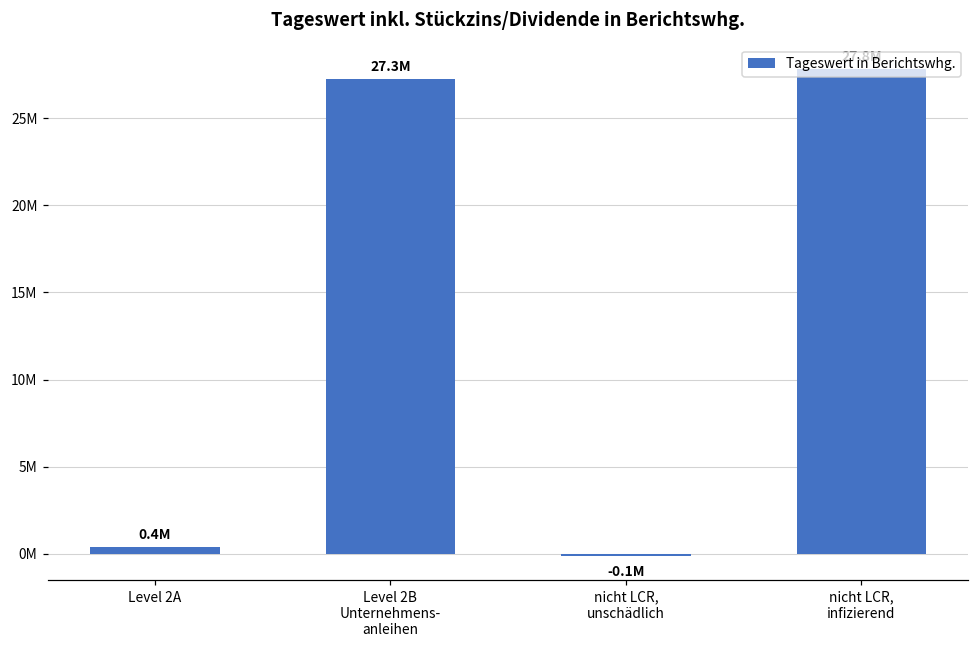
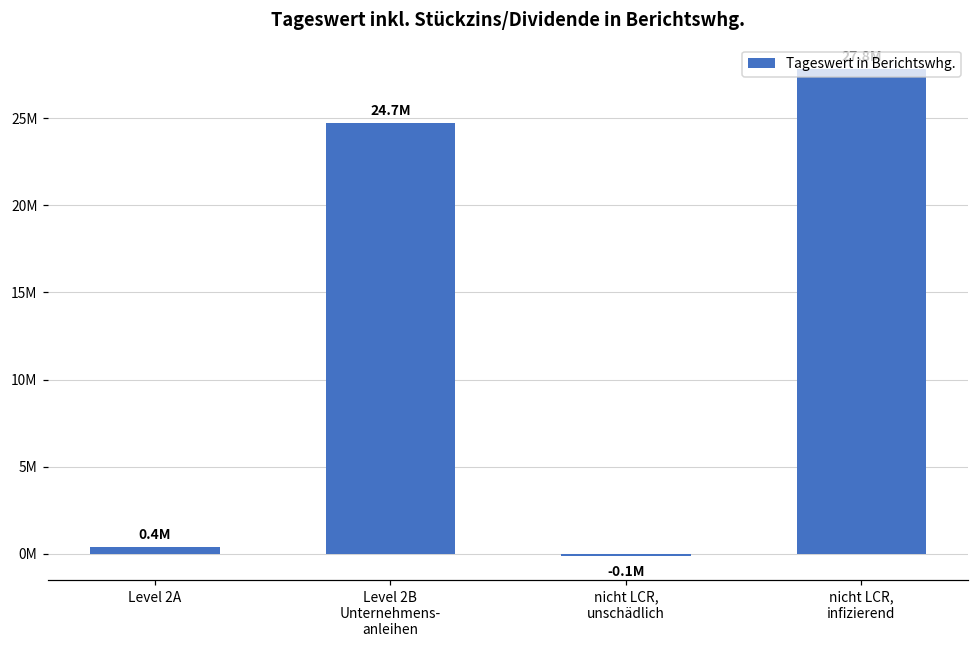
  {
    "Level 2A": "0.4M",
-   "Level 2B Unternehmens- anleihen": "27.3M",
+   "Level 2B Unternehmens- anleihen": "24.7M",
    "nicht LCR, unschädlich": "-0.1M"
  }
